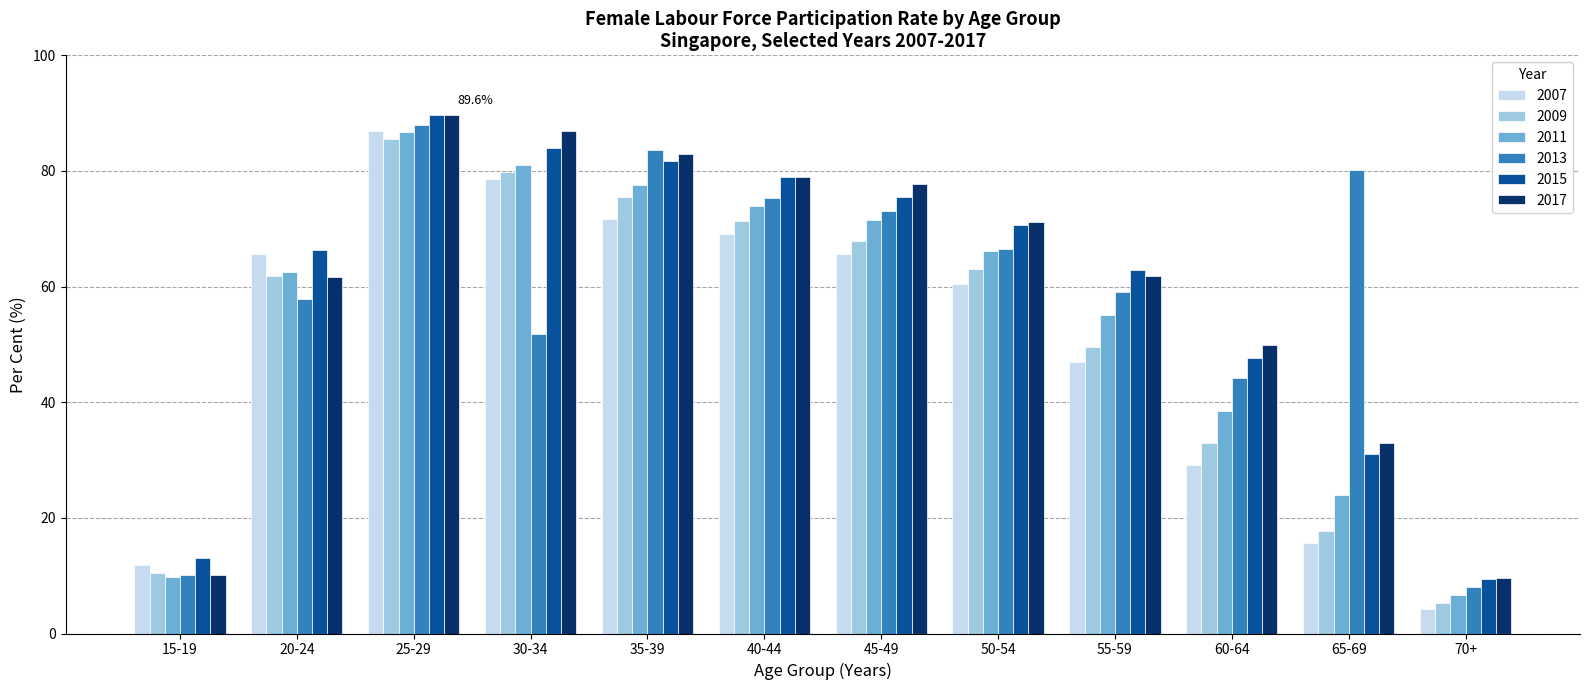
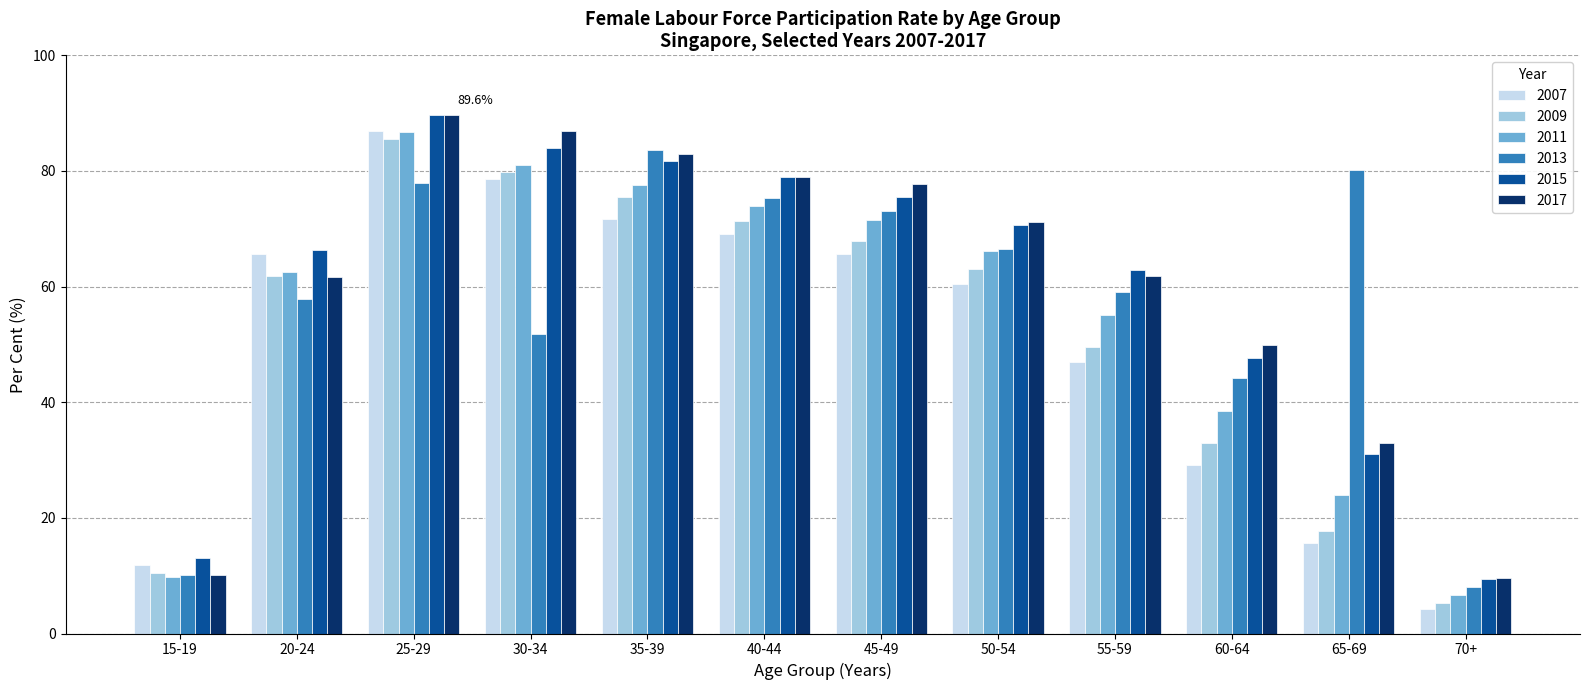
  {
    "2013": {
      "15-19": 10,
      "20-24": 58,
-     "25-29": 88,
+     "25-29": 78,
      "30-34": 52,
      "35-39": 84,
      "40-44": 75,
      "45-49": 73,
      "50-54": 67,
      "55-59": 59,
      "60-64": 44,
      "65-69": 80,
      "70+": 8
    }
  }
